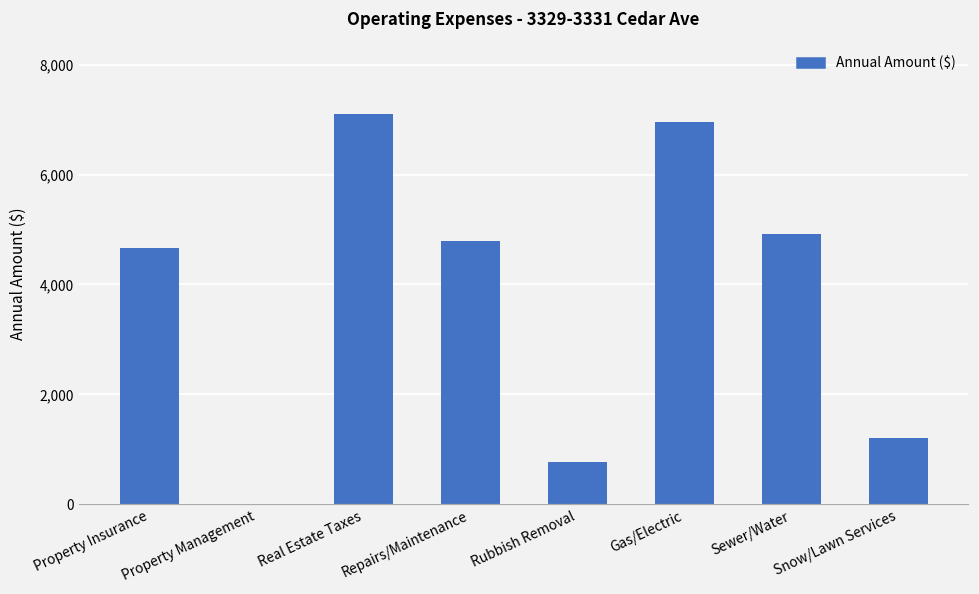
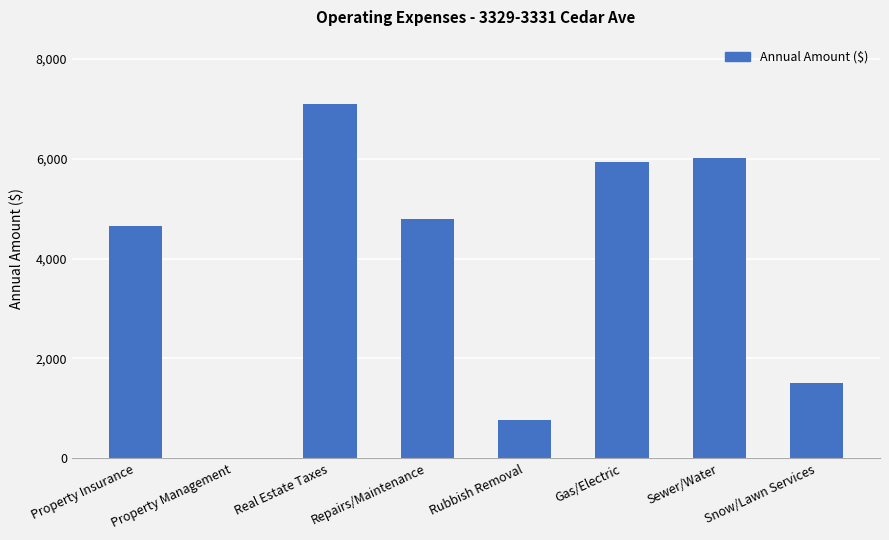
  {
    "Property Insurance": "4,700",
    "Property Management": "0",
    "Real Estate Taxes": "7,100",
    "Repairs/Maintenance": "4,800",
    "Rubbish Removal": "800",
-   "Gas/Electric": "7,000",
-   "Sewer/Water": "4,900",
-   "Snow/Lawn Services": "1,200"
+   "Gas/Electric": "5,900",
+   "Sewer/Water": "6,000",
+   "Snow/Lawn Services": "1,500"
  }
